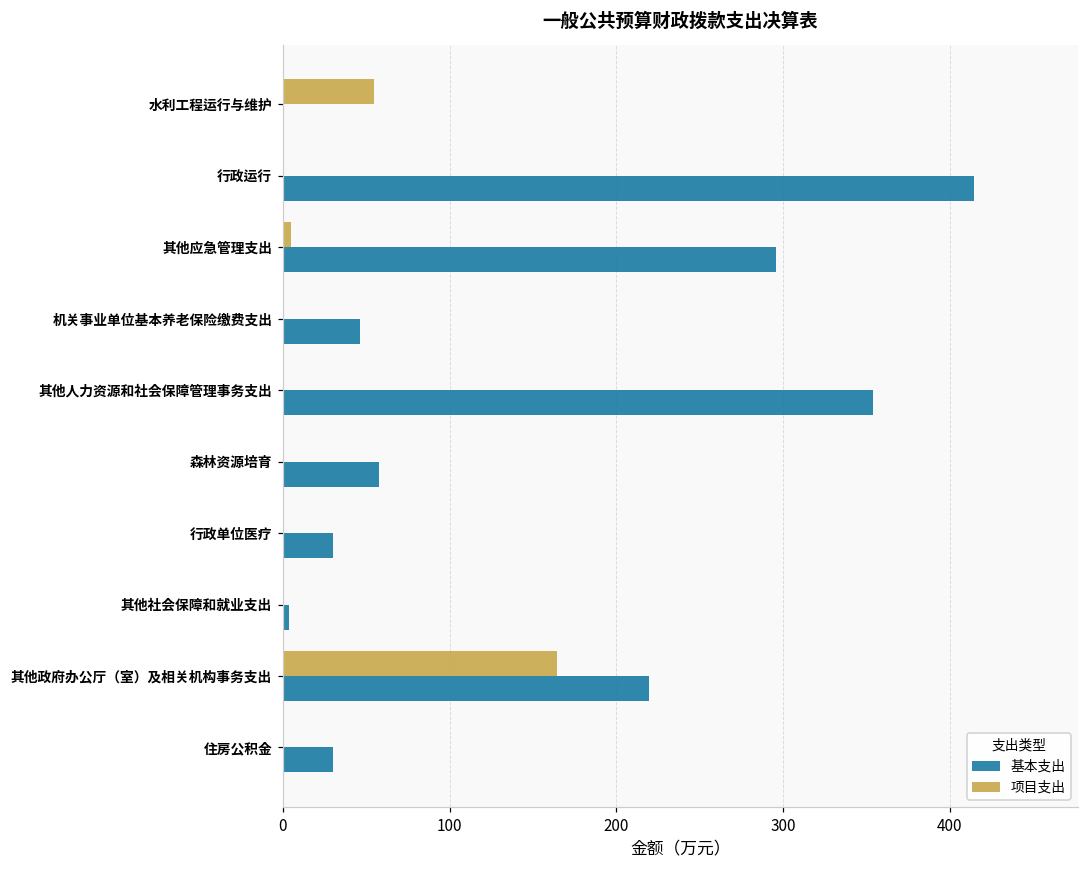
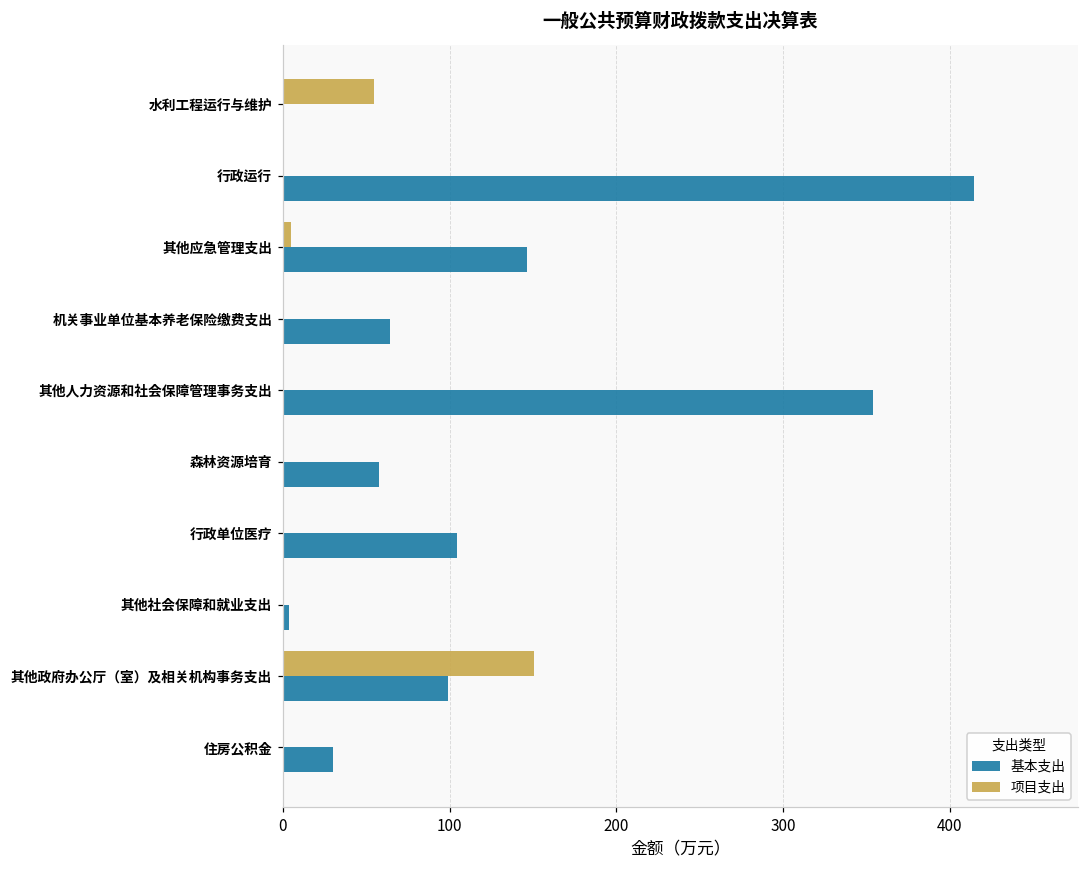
  {
    "基本支出": {
      "水利工程运行与维护": 0,
      "行政运行": 415,
-     "其他应急管理支出": 296,
-     "机关事业单位基本养老保险缴费支出": 46,
+     "其他应急管理支出": 146,
+     "机关事业单位基本养老保险缴费支出": 64,
      "其他人力资源和社会保障管理事务支出": 354,
      "森林资源培育": 57,
-     "行政单位医疗": 30,
+     "行政单位医疗": 105,
      "其他社会保障和就业支出": 4,
-     "其他政府办公厅（室）及相关机构事务支出": 219,
+     "其他政府办公厅（室）及相关机构事务支出": 99,
      "住房公积金": 30
    },
    "项目支出": {
      "水利工程运行与维护": 55,
      "行政运行": 0,
      "其他应急管理支出": 5,
      "机关事业单位基本养老保险缴费支出": 0,
      "其他人力资源和社会保障管理事务支出": 0,
      "森林资源培育": 0,
      "行政单位医疗": 0,
      "其他社会保障和就业支出": 0,
-     "其他政府办公厅（室）及相关机构事务支出": 164,
+     "其他政府办公厅（室）及相关机构事务支出": 151,
      "住房公积金": 0
    }
  }
